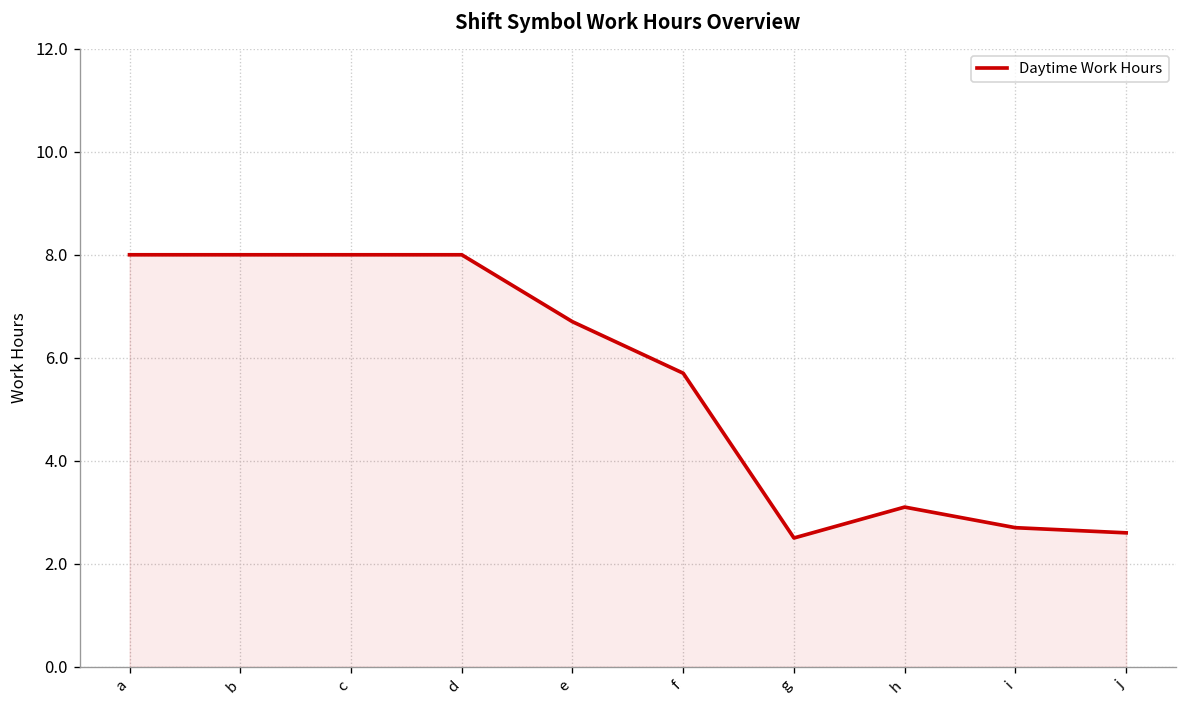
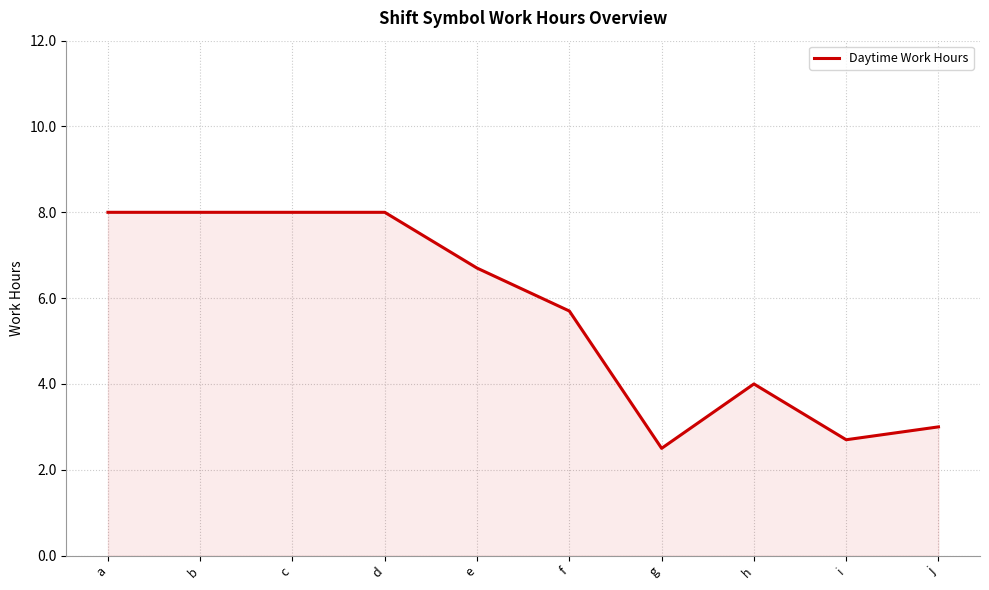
  {
    "a": 8.0,
    "b": 8.0,
    "c": 8.0,
    "d": 8.0,
    "e": 6.7,
    "f": 5.7,
    "g": 2.5,
-   "h": 3.1,
+   "h": 4.0,
    "i": 2.7,
-   "j": 2.6
+   "j": 3.0
  }
